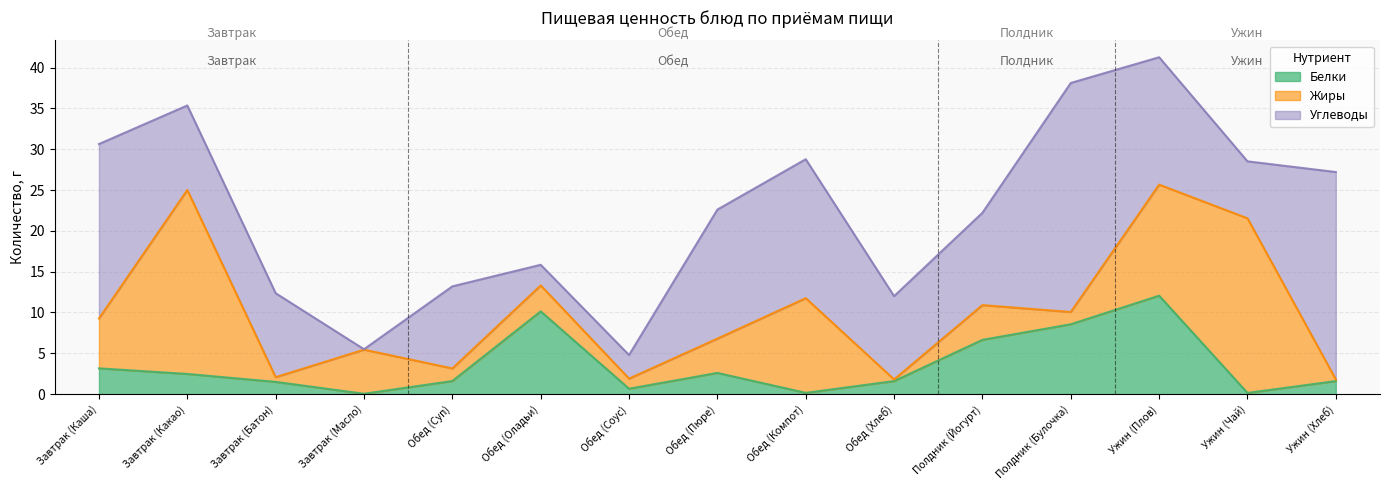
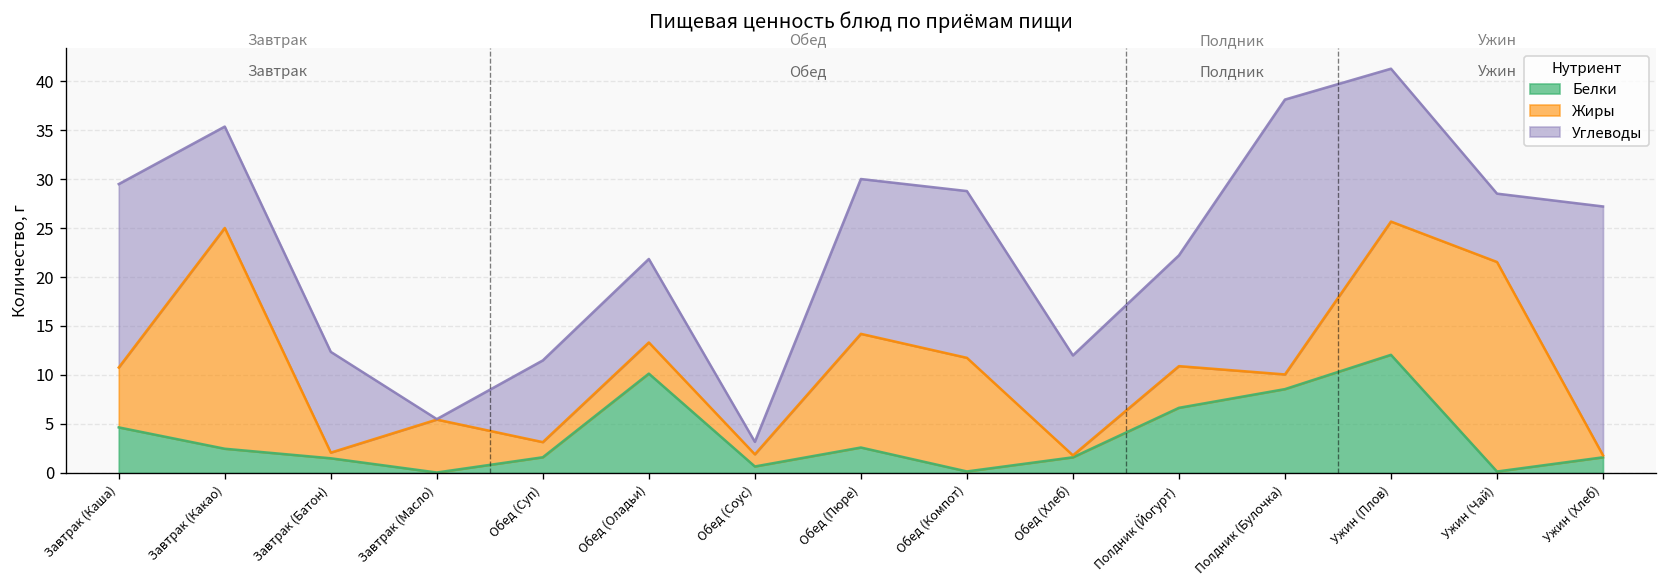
  {
    "Белки": {
-     "Завтрак (Каша)": 3,
+     "Завтрак (Каша)": 5,
      "Завтрак (Какао)": 2,
      "Завтрак (Батон)": 2,
      "Завтрак (Масло)": 0,
      "Обед (Суп)": 2,
      "Обед (Оладьи)": 10,
      "Обед (Соус)": 1,
      "Обед (Пюре)": 3,
      "Обед (Компот)": 0,
      "Полдник (Йогурт)": 7,
      "Полдник (Булочка)": 9,
      "Ужин (Плов)": 12,
      "Ужин (Чай)": 0
    },
    "Жиры": {
      "Завтрак (Каша)": 6,
      "Завтрак (Какао)": 23,
      "Завтрак (Батон)": 1,
      "Обед (Суп)": 2,
      "Обед (Оладьи)": 3,
      "Обед (Соус)": 1,
-     "Обед (Пюре)": 4,
+     "Обед (Пюре)": 12,
      "Обед (Компот)": 12,
      "Полдник (Йогурт)": 4,
      "Полдник (Булочка)": 2,
      "Ужин (Плов)": 14,
      "Ужин (Чай)": 21
    },
    "Углеводы": {
-     "Завтрак (Каша)": 21,
+     "Завтрак (Каша)": 19,
      "Завтрак (Какао)": 10,
      "Завтрак (Батон)": 10,
-     "Обед (Суп)": 10,
-     "Обед (Оладьи)": 3,
-     "Обед (Соус)": 3,
+     "Обед (Суп)": 8,
+     "Обед (Оладьи)": 9,
+     "Обед (Соус)": 1,
      "Обед (Пюре)": 16,
      "Обед (Компот)": 17,
      "Обед (Хлеб)": 10,
      "Полдник (Йогурт)": 11,
      "Полдник (Булочка)": 28,
      "Ужин (Плов)": 16,
      "Ужин (Чай)": 7,
      "Ужин (Хлеб)": 25
    }
  }
